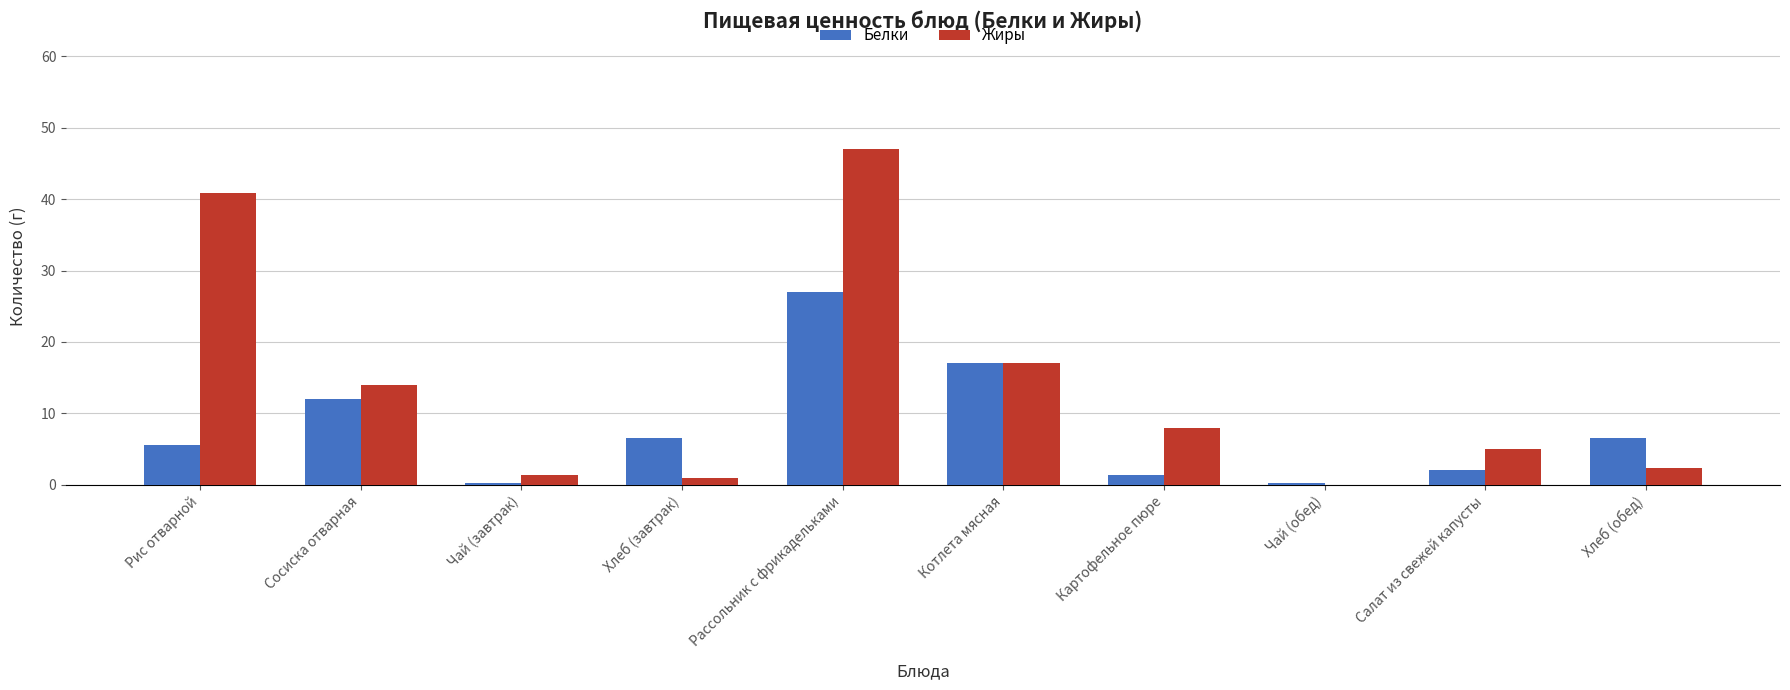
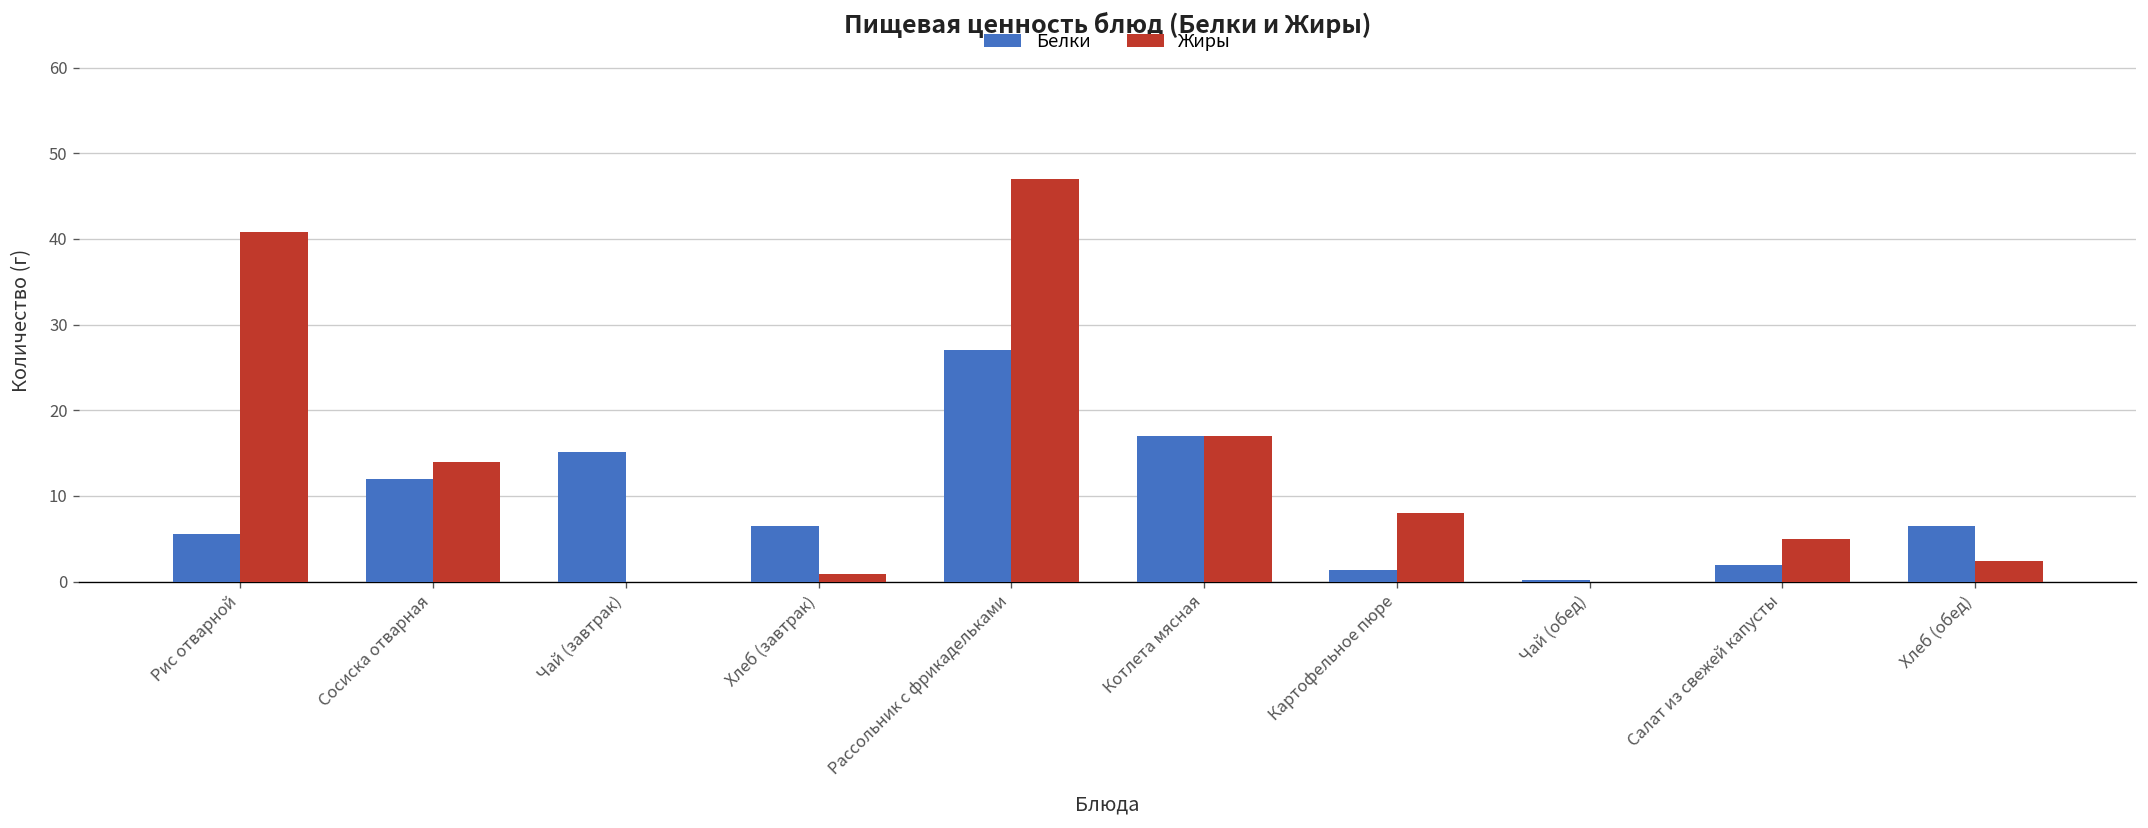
  {
    "Белки": {
      "Рис отварной": 6,
      "Сосиска отварная": 12,
-     "Чай (завтрак)": 0,
+     "Чай (завтрак)": 15,
      "Хлеб (завтрак)": 7,
      "Рассольник с фрикадельками": 27,
      "Котлета мясная": 17,
      "Картофельное пюре": 1,
      "Салат из свежей капусты": 2,
      "Хлеб (обед)": 7
    },
    "Жиры": {
      "Рис отварной": 41,
      "Сосиска отварная": 14,
-     "Чай (завтрак)": 1,
+     "Чай (завтрак)": 0,
      "Хлеб (завтрак)": 1,
      "Рассольник с фрикадельками": 47,
      "Котлета мясная": 17,
      "Картофельное пюре": 8,
      "Чай (обед)": 0,
      "Салат из свежей капусты": 5,
      "Хлеб (обед)": 2
    }
  }
